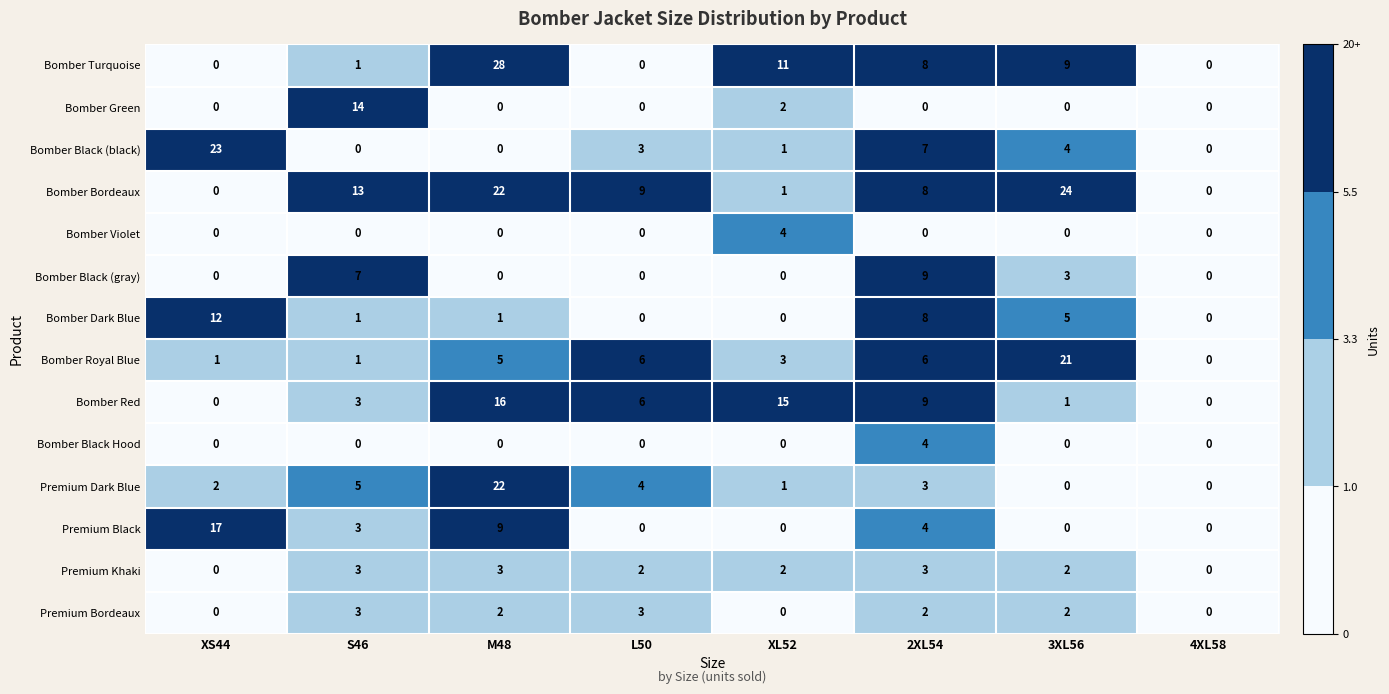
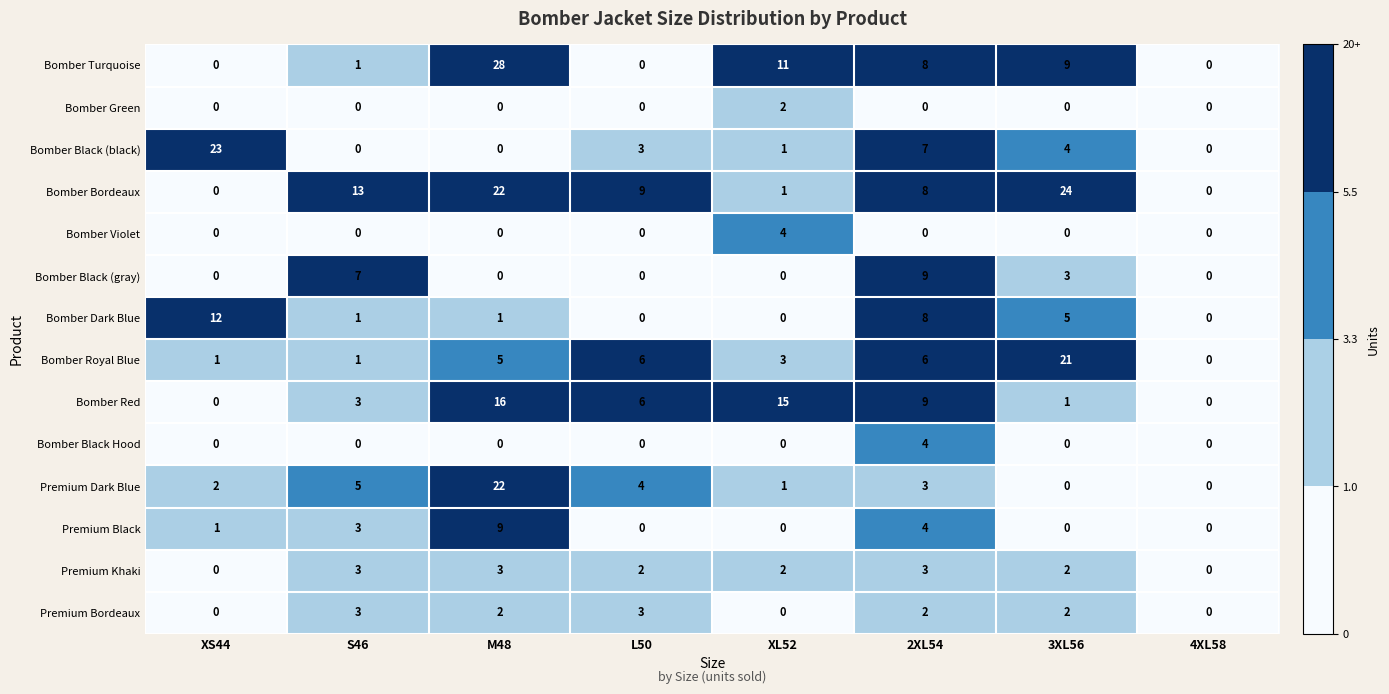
  {
    "Bomber Turquoise": {
      "XS44": 0,
      "S46": 1,
      "M48": 28,
      "L50": 0,
      "XL52": 11,
      "2XL54": 8,
      "3XL56": 9,
      "4XL58": 0
    },
    "Bomber Green": {
      "XS44": 0,
-     "S46": 14,
+     "S46": 0,
      "M48": 0,
      "L50": 0,
      "XL52": 2,
      "2XL54": 0,
      "3XL56": 0,
      "4XL58": 0
    },
    "Bomber Black (black)": {
      "XS44": 23,
      "S46": 0,
      "M48": 0,
      "L50": 3,
      "XL52": 1,
      "2XL54": 7,
      "3XL56": 4,
      "4XL58": 0
    },
    "Bomber Bordeaux": {
      "XS44": 0,
      "S46": 13,
      "M48": 22,
      "L50": 9,
      "XL52": 1,
      "2XL54": 8,
      "3XL56": 24,
      "4XL58": 0
    },
    "Bomber Violet": {
      "XS44": 0,
      "S46": 0,
      "M48": 0,
      "L50": 0,
      "XL52": 4,
      "2XL54": 0,
      "3XL56": 0,
      "4XL58": 0
    },
    "Bomber Black (gray)": {
      "XS44": 0,
      "S46": 7,
      "M48": 0,
      "L50": 0,
      "XL52": 0,
      "2XL54": 9,
      "3XL56": 3,
      "4XL58": 0
    },
    "Bomber Dark Blue": {
      "XS44": 12,
      "S46": 1,
      "M48": 1,
      "L50": 0,
      "XL52": 0,
      "2XL54": 8,
      "3XL56": 5,
      "4XL58": 0
    },
    "Bomber Royal Blue": {
      "XS44": 1,
      "S46": 1,
      "M48": 5,
      "L50": 6,
      "XL52": 3,
      "2XL54": 6,
      "3XL56": 21,
      "4XL58": 0
    },
    "Bomber Red": {
      "XS44": 0,
      "S46": 3,
      "M48": 16,
      "L50": 6,
      "XL52": 15,
      "2XL54": 9,
      "3XL56": 1,
      "4XL58": 0
    },
    "Bomber Black Hood": {
      "XS44": 0,
      "S46": 0,
      "M48": 0,
      "L50": 0,
      "XL52": 0,
      "2XL54": 4,
      "3XL56": 0,
      "4XL58": 0
    },
    "Premium Dark Blue": {
      "XS44": 2,
      "S46": 5,
      "M48": 22,
      "L50": 4,
      "XL52": 1,
      "2XL54": 3,
      "3XL56": 0,
      "4XL58": 0
    },
    "Premium Black": {
-     "XS44": 17,
+     "XS44": 1,
      "S46": 3,
      "M48": 9,
      "L50": 0,
      "XL52": 0,
      "2XL54": 4,
      "3XL56": 0,
      "4XL58": 0
    },
    "Premium Khaki": {
      "XS44": 0,
      "S46": 3,
      "M48": 3,
      "L50": 2,
      "XL52": 2,
      "2XL54": 3,
      "3XL56": 2,
      "4XL58": 0
    },
    "Premium Bordeaux": {
      "XS44": 0,
      "S46": 3,
      "M48": 2,
      "L50": 3,
      "XL52": 0,
      "2XL54": 2,
      "3XL56": 2,
      "4XL58": 0
    }
  }
